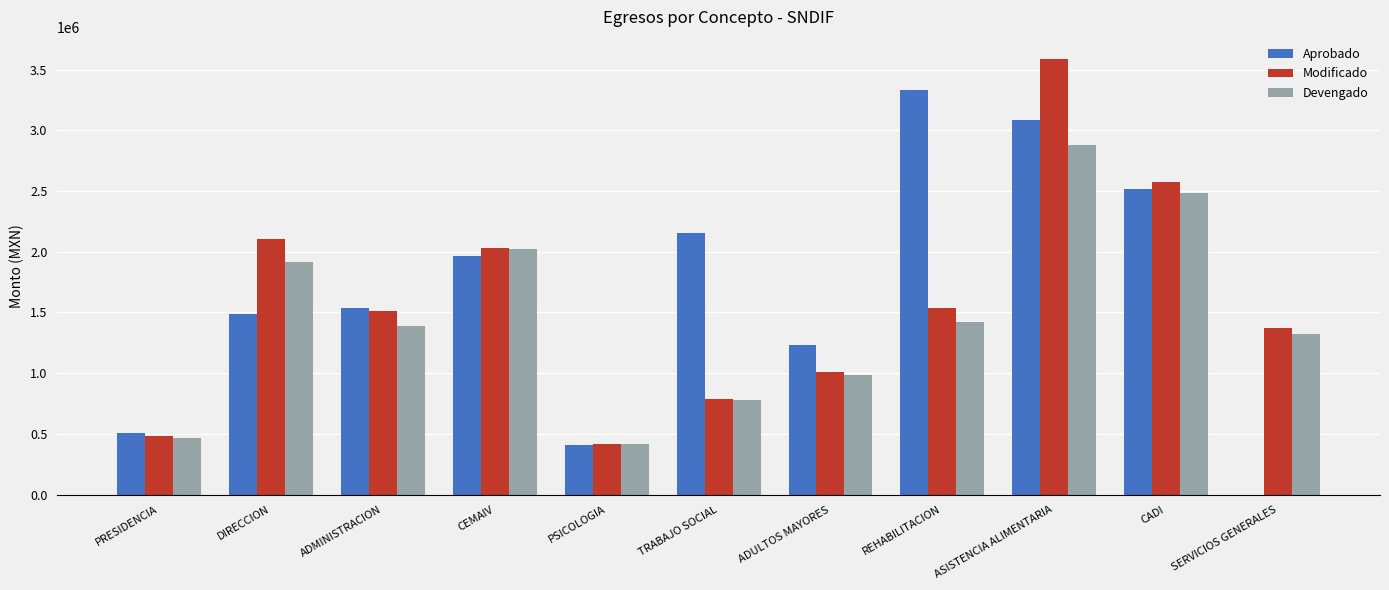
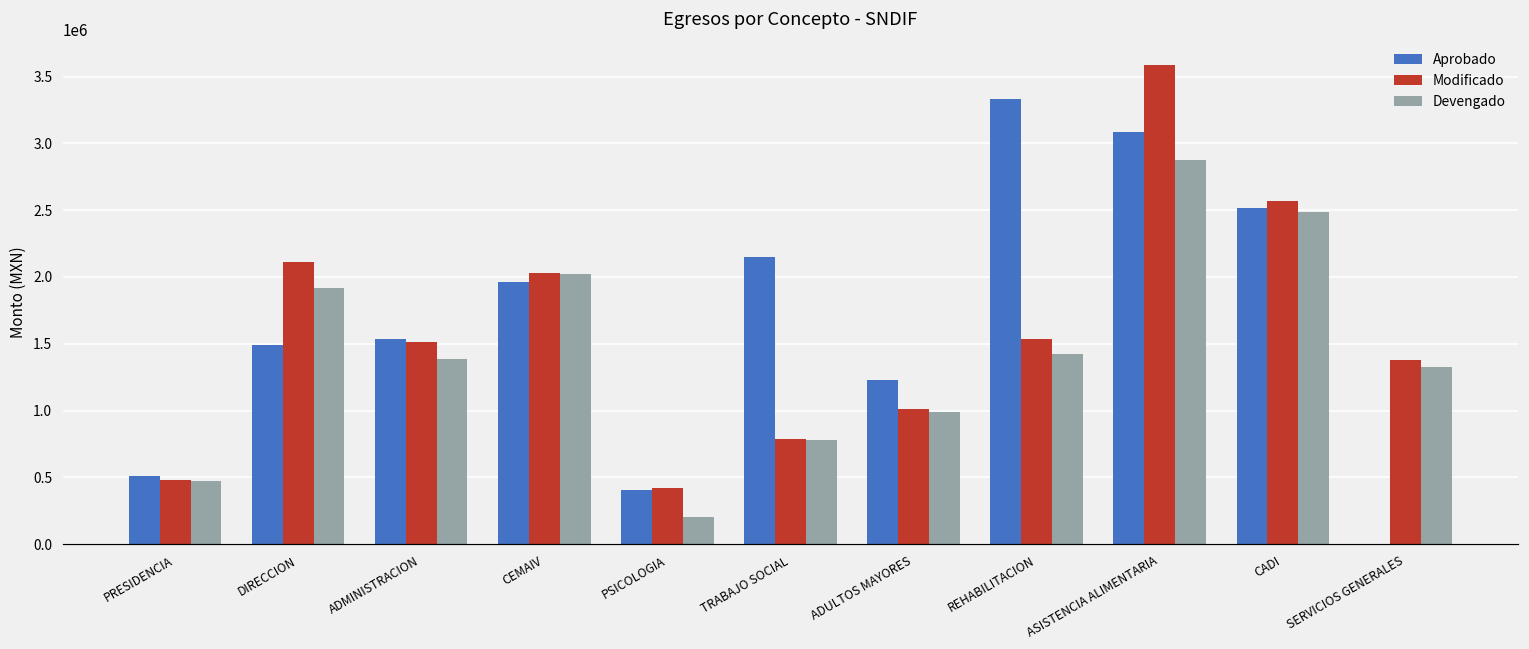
  {
    "Aprobado": {
      "PRESIDENCIA": 510000,
      "DIRECCION": 1490000,
      "ADMINISTRACION": 1540000,
      "CEMAIV": 1960000,
      "PSICOLOGIA": 410000,
      "TRABAJO SOCIAL": 2150000,
      "ADULTOS MAYORES": 1230000,
      "REHABILITACION": 3330000,
      "ASISTENCIA ALIMENTARIA": 3080000,
      "CADI": 2520000,
      "SERVICIOS GENERALES": 0
    },
    "Modificado": {
      "PRESIDENCIA": 480000,
      "DIRECCION": 2110000,
      "ADMINISTRACION": 1510000,
      "CEMAIV": 2030000,
      "PSICOLOGIA": 420000,
      "TRABAJO SOCIAL": 790000,
      "ADULTOS MAYORES": 1010000,
      "REHABILITACION": 1540000,
      "ASISTENCIA ALIMENTARIA": 3590000,
      "CADI": 2570000,
      "SERVICIOS GENERALES": 1370000
    },
    "Devengado": {
      "PRESIDENCIA": 470000,
      "DIRECCION": 1920000,
      "ADMINISTRACION": 1390000,
      "CEMAIV": 2020000,
-     "PSICOLOGIA": 420000,
+     "PSICOLOGIA": 210000,
      "TRABAJO SOCIAL": 780000,
      "ADULTOS MAYORES": 990000,
      "REHABILITACION": 1420000,
      "ASISTENCIA ALIMENTARIA": 2880000,
      "CADI": 2490000,
      "SERVICIOS GENERALES": 1320000
    }
  }
